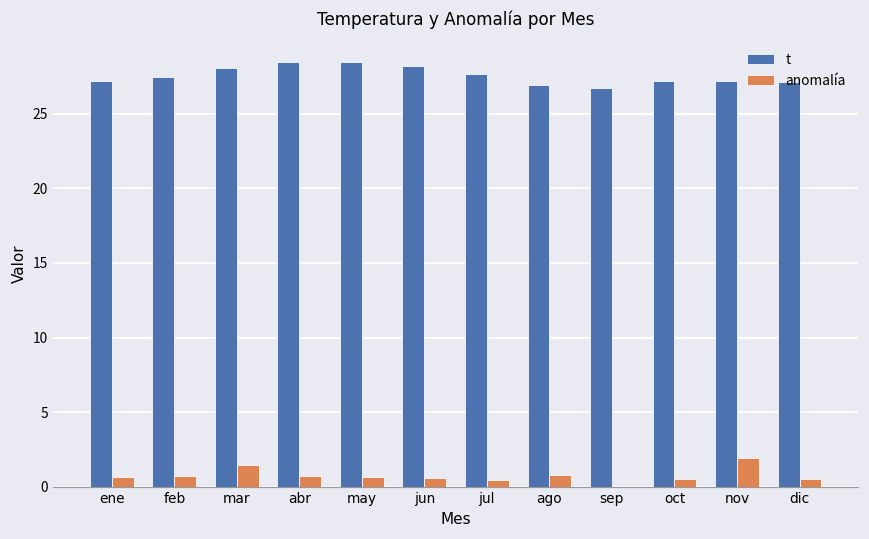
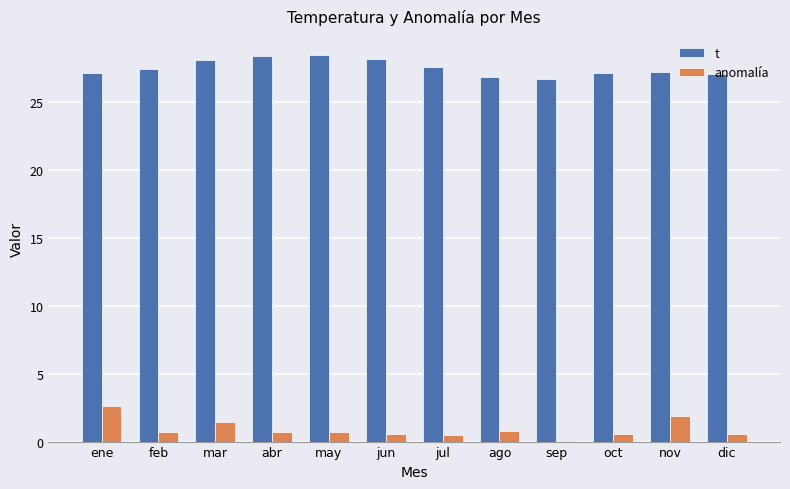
  {
    "t": {
      "ene": 27.2,
      "feb": 27.5,
      "mar": 28.1,
      "abr": 28.4,
      "may": 28.5,
      "jun": 28.2,
      "jul": 27.6,
      "ago": 26.9,
      "sep": 26.8,
      "oct": 27.2,
      "nov": 27.2,
      "dic": 27.1
    },
    "anomalía": {
-     "ene": 0.6,
+     "ene": 2.6,
      "feb": 0.7,
      "mar": 1.5,
      "abr": 0.7,
      "may": 0.7,
      "jun": 0.6,
      "jul": 0.5,
      "ago": 0.8,
      "oct": 0.5,
      "nov": 1.9,
      "dic": 0.6
    }
  }
